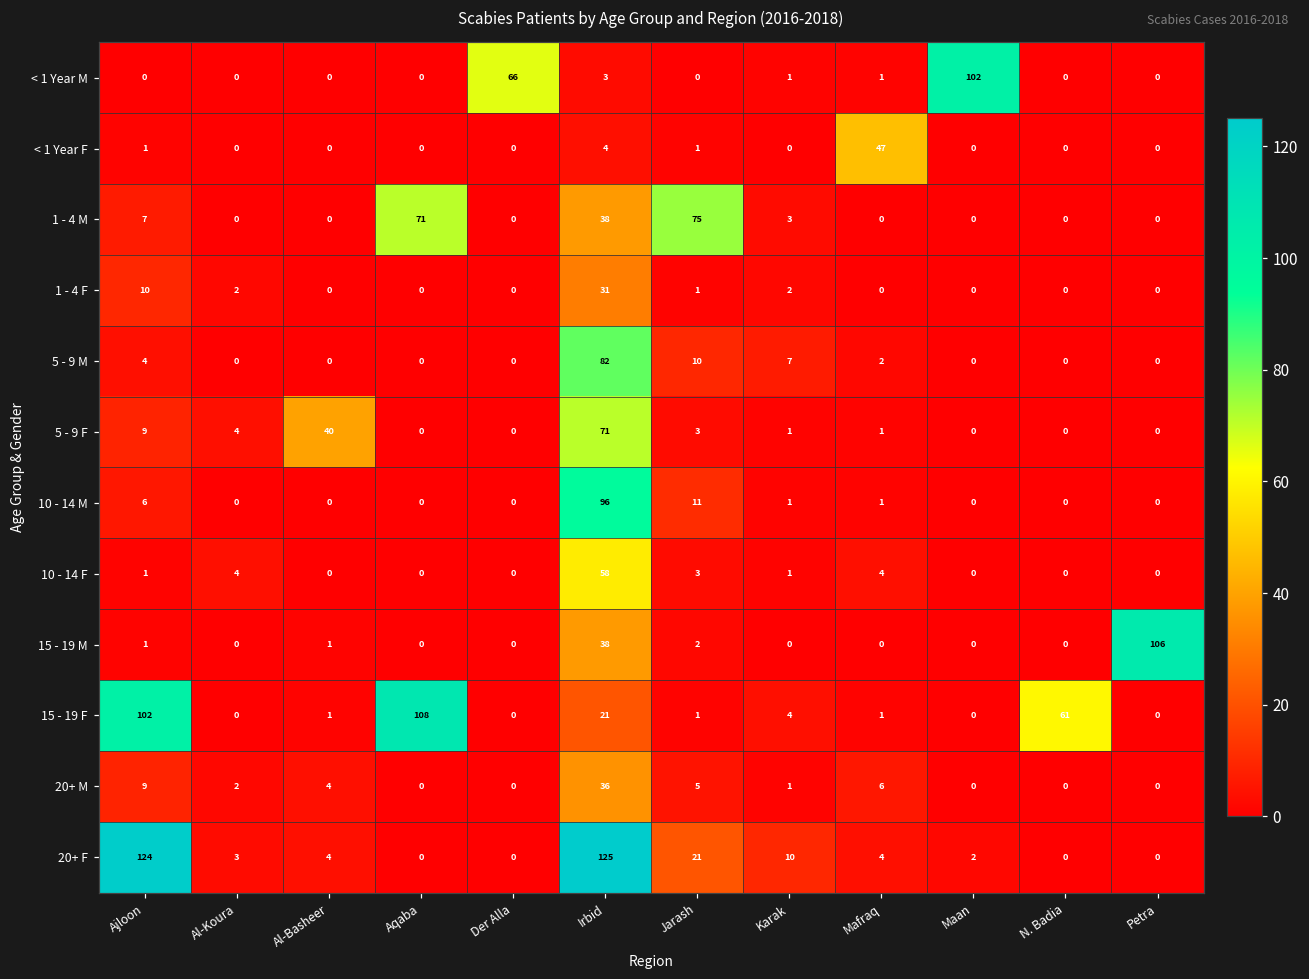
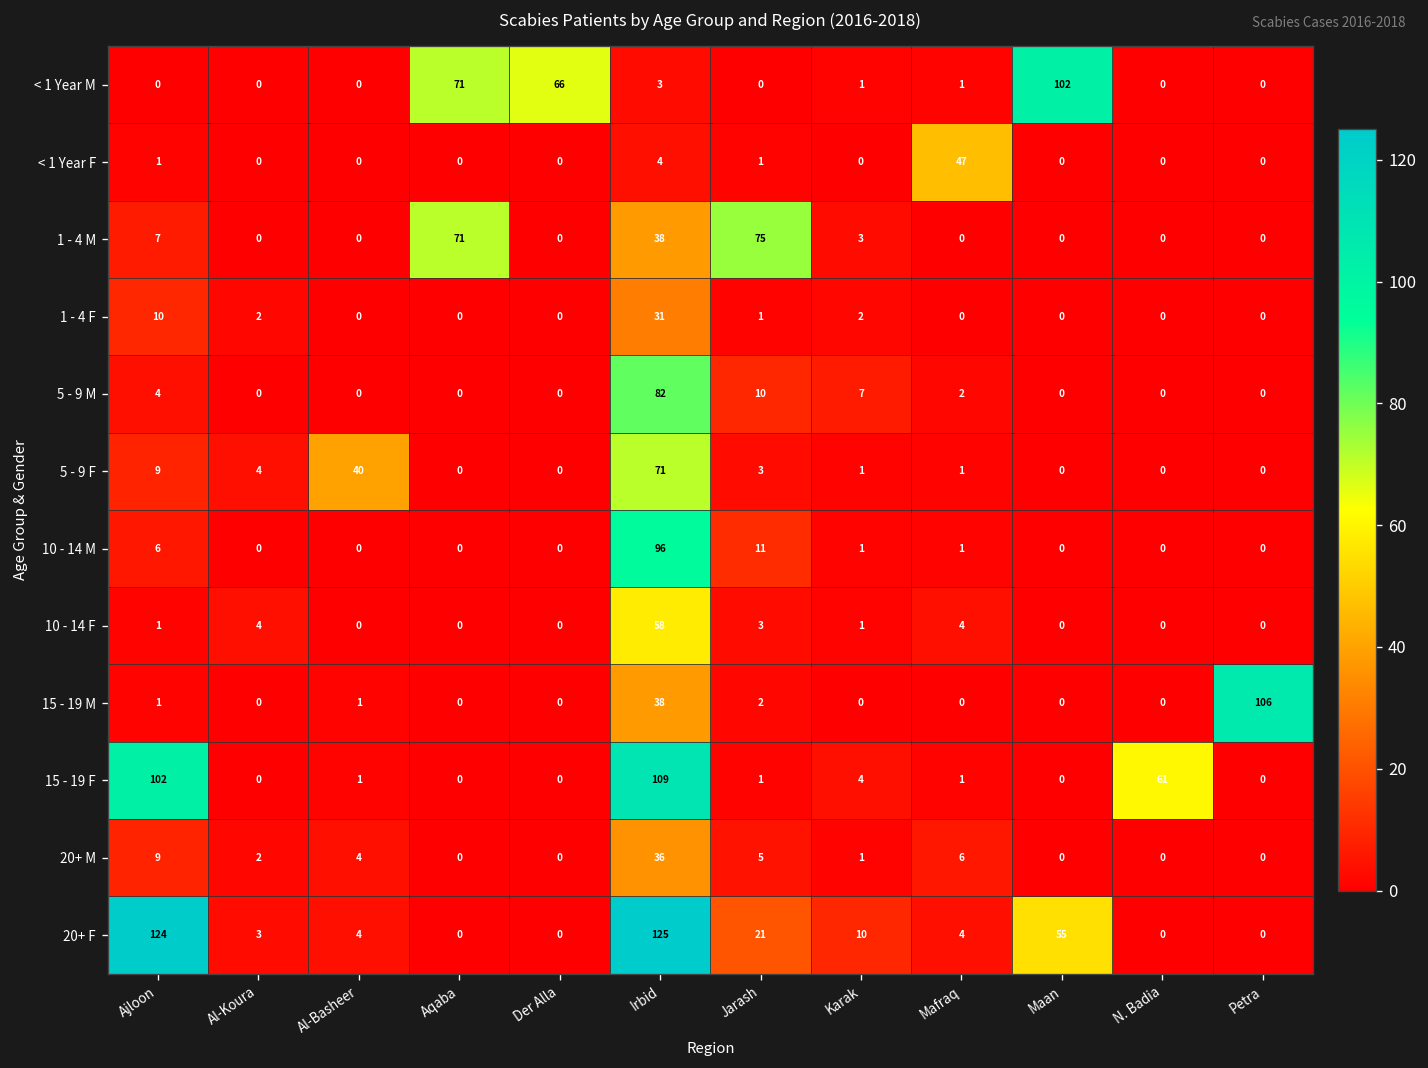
  {
    "< 1 Year M": {
      "Ajloon": 0,
      "Al-Koura": 0,
      "Al-Basheer": 0,
-     "Aqaba": 0,
+     "Aqaba": 71,
      "Der Alla": 66,
      "Irbid": 3,
      "Jarash": 0,
      "Karak": 1,
      "Mafraq": 1,
      "Maan": 102,
      "N. Badia": 0,
      "Petra": 0
    },
    "< 1 Year F": {
      "Ajloon": 1,
      "Al-Koura": 0,
      "Al-Basheer": 0,
      "Aqaba": 0,
      "Der Alla": 0,
      "Irbid": 4,
      "Jarash": 1,
      "Karak": 0,
      "Mafraq": 47,
      "Maan": 0,
      "N. Badia": 0,
      "Petra": 0
    },
    "1 - 4 M": {
      "Ajloon": 7,
      "Al-Koura": 0,
      "Al-Basheer": 0,
      "Aqaba": 71,
      "Der Alla": 0,
      "Irbid": 38,
      "Jarash": 75,
      "Karak": 3,
      "Mafraq": 0,
      "Maan": 0,
      "N. Badia": 0,
      "Petra": 0
    },
    "1 - 4 F": {
      "Ajloon": 10,
      "Al-Koura": 2,
      "Al-Basheer": 0,
      "Aqaba": 0,
      "Der Alla": 0,
      "Irbid": 31,
      "Jarash": 1,
      "Karak": 2,
      "Mafraq": 0,
      "Maan": 0,
      "N. Badia": 0,
      "Petra": 0
    },
    "5 - 9 M": {
      "Ajloon": 4,
      "Al-Koura": 0,
      "Al-Basheer": 0,
      "Aqaba": 0,
      "Der Alla": 0,
      "Irbid": 82,
      "Jarash": 10,
      "Karak": 7,
      "Mafraq": 2,
      "Maan": 0,
      "N. Badia": 0,
      "Petra": 0
    },
    "5 - 9 F": {
      "Ajloon": 9,
      "Al-Koura": 4,
      "Al-Basheer": 40,
      "Aqaba": 0,
      "Der Alla": 0,
      "Irbid": 71,
      "Jarash": 3,
      "Karak": 1,
      "Mafraq": 1,
      "Maan": 0,
      "N. Badia": 0,
      "Petra": 0
    },
    "10 - 14 M": {
      "Ajloon": 6,
      "Al-Koura": 0,
      "Al-Basheer": 0,
      "Aqaba": 0,
      "Der Alla": 0,
      "Irbid": 96,
      "Jarash": 11,
      "Karak": 1,
      "Mafraq": 1,
      "Maan": 0,
      "N. Badia": 0,
      "Petra": 0
    },
    "10 - 14 F": {
      "Ajloon": 1,
      "Al-Koura": 4,
      "Al-Basheer": 0,
      "Aqaba": 0,
      "Der Alla": 0,
      "Irbid": 58,
      "Jarash": 3,
      "Karak": 1,
      "Mafraq": 4,
      "Maan": 0,
      "N. Badia": 0,
      "Petra": 0
    },
    "15 - 19 M": {
      "Ajloon": 1,
      "Al-Koura": 0,
      "Al-Basheer": 1,
      "Aqaba": 0,
      "Der Alla": 0,
      "Irbid": 38,
      "Jarash": 2,
      "Karak": 0,
      "Mafraq": 0,
      "Maan": 0,
      "N. Badia": 0,
      "Petra": 106
    },
    "15 - 19 F": {
      "Ajloon": 102,
      "Al-Koura": 0,
      "Al-Basheer": 1,
-     "Aqaba": 108,
+     "Aqaba": 0,
      "Der Alla": 0,
-     "Irbid": 21,
+     "Irbid": 109,
      "Jarash": 1,
      "Karak": 4,
      "Mafraq": 1,
      "Maan": 0,
      "N. Badia": 61,
      "Petra": 0
    },
    "20+ M": {
      "Ajloon": 9,
      "Al-Koura": 2,
      "Al-Basheer": 4,
      "Aqaba": 0,
      "Der Alla": 0,
      "Irbid": 36,
      "Jarash": 5,
      "Karak": 1,
      "Mafraq": 6,
      "Maan": 0,
      "N. Badia": 0,
      "Petra": 0
    },
    "20+ F": {
      "Ajloon": 124,
      "Al-Koura": 3,
      "Al-Basheer": 4,
      "Aqaba": 0,
      "Der Alla": 0,
      "Irbid": 125,
      "Jarash": 21,
      "Karak": 10,
      "Mafraq": 4,
-     "Maan": 2,
+     "Maan": 55,
      "N. Badia": 0,
      "Petra": 0
    }
  }
